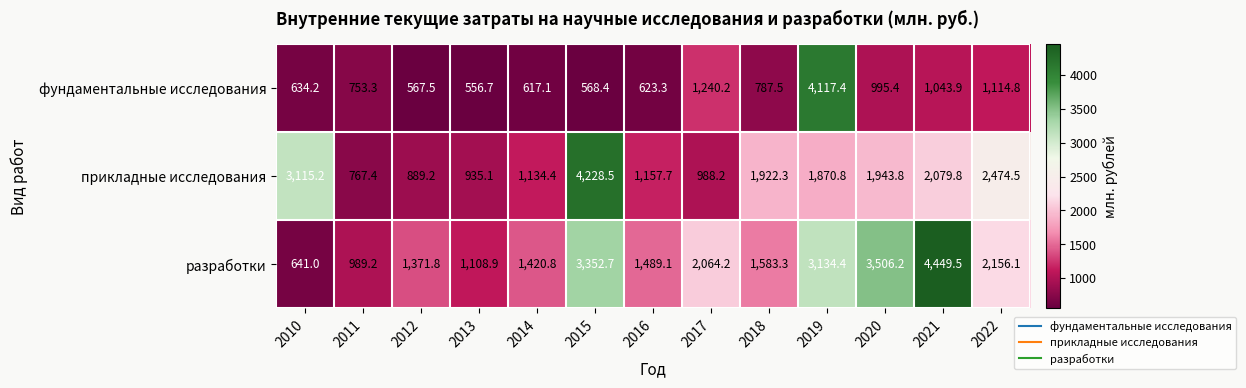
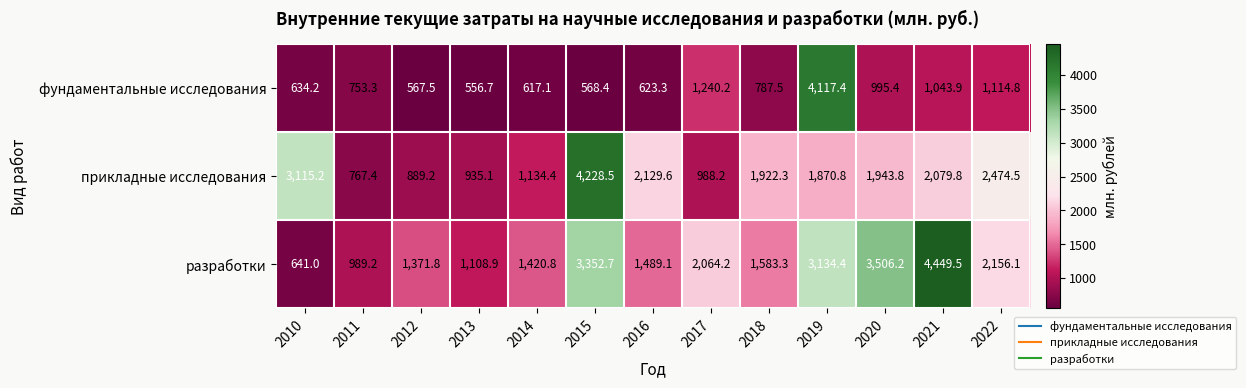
  {
    "фундаментальные исследования": {
      "2010": "634.2",
      "2011": "753.3",
      "2012": "567.5",
      "2013": "556.7",
      "2014": "617.1",
      "2015": "568.4",
      "2016": "623.3",
      "2017": "1,240.2",
      "2018": "787.5",
      "2019": "4,117.4",
      "2020": "995.4",
      "2021": "1,043.9",
      "2022": "1,114.8"
    },
    "прикладные исследования": {
      "2010": "3,115.2",
      "2011": "767.4",
      "2012": "889.2",
      "2013": "935.1",
      "2014": "1,134.4",
      "2015": "4,228.5",
-     "2016": "1,157.7",
+     "2016": "2,129.6",
      "2017": "988.2",
      "2018": "1,922.3",
      "2019": "1,870.8",
      "2020": "1,943.8",
      "2021": "2,079.8",
      "2022": "2,474.5"
    },
    "разработки": {
      "2010": "641.0",
      "2011": "989.2",
      "2012": "1,371.8",
      "2013": "1,108.9",
      "2014": "1,420.8",
      "2015": "3,352.7",
      "2016": "1,489.1",
      "2017": "2,064.2",
      "2018": "1,583.3",
      "2019": "3,134.4",
      "2020": "3,506.2",
      "2021": "4,449.5",
      "2022": "2,156.1"
    }
  }
